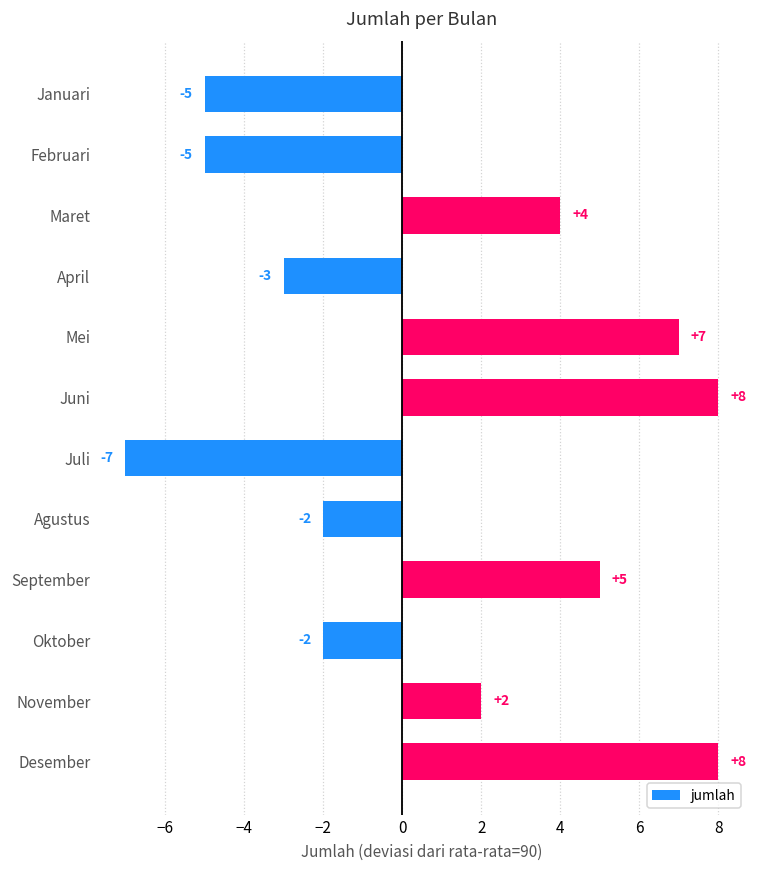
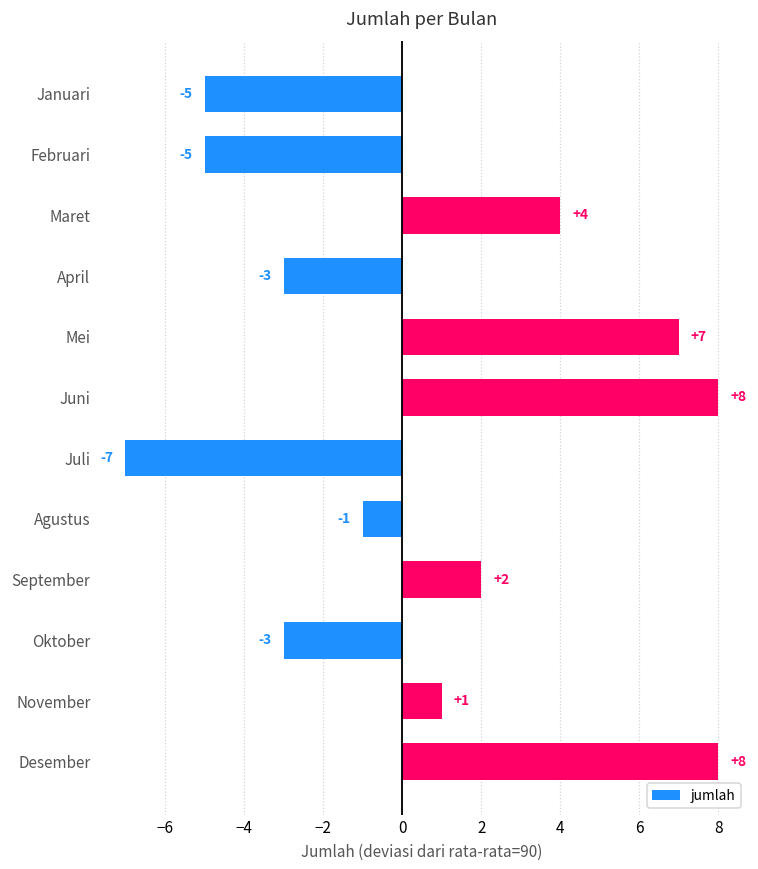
  {
    "Januari": "-5",
    "Februari": "-5",
    "Maret": "+4",
    "April": "-3",
    "Mei": "+7",
    "Juni": "+8",
    "Juli": "-7",
-   "Agustus": "-2",
-   "September": "+5",
-   "Oktober": "-2",
-   "November": "+2",
+   "Agustus": "-1",
+   "September": "+2",
+   "Oktober": "-3",
+   "November": "+1",
    "Desember": "+8"
  }
